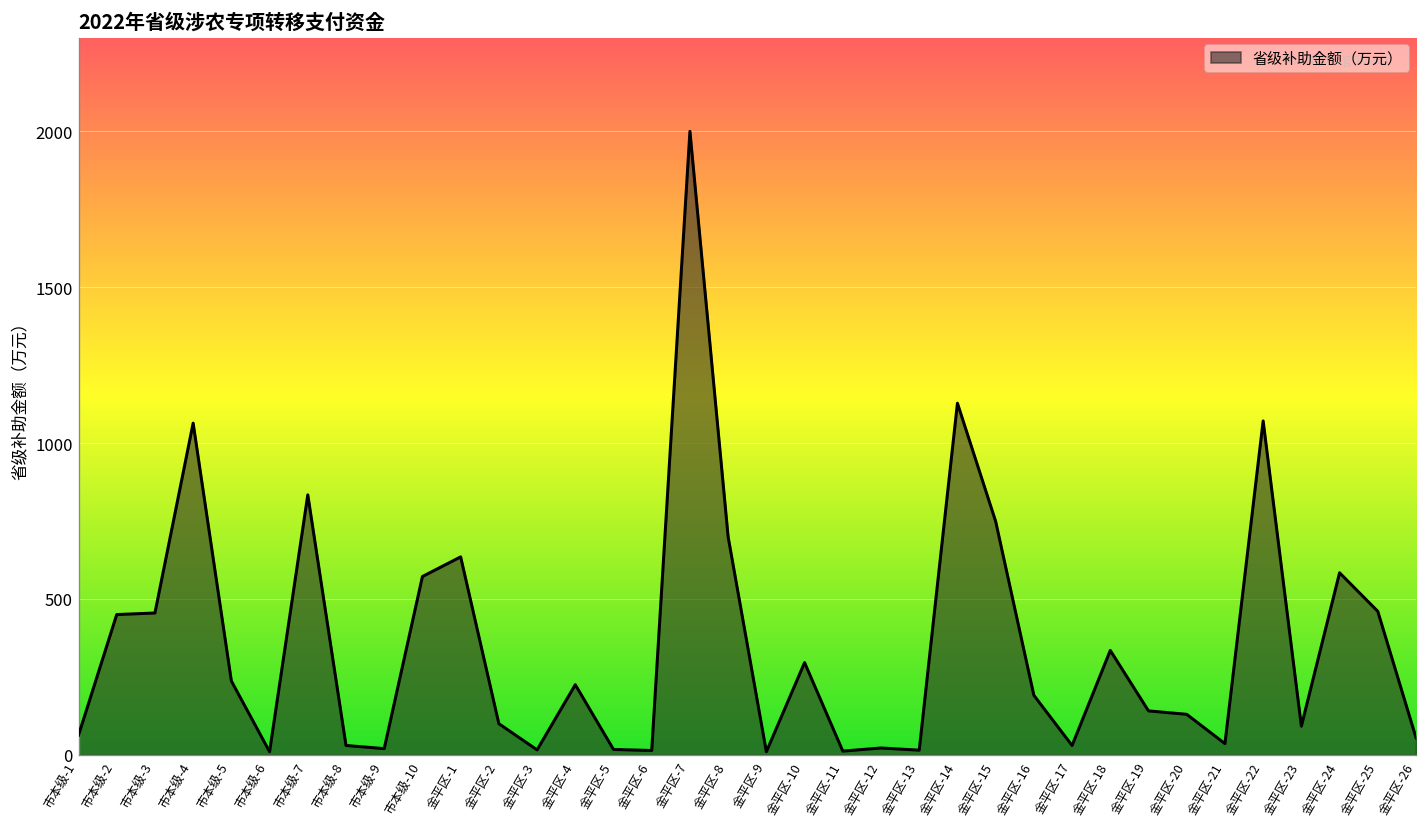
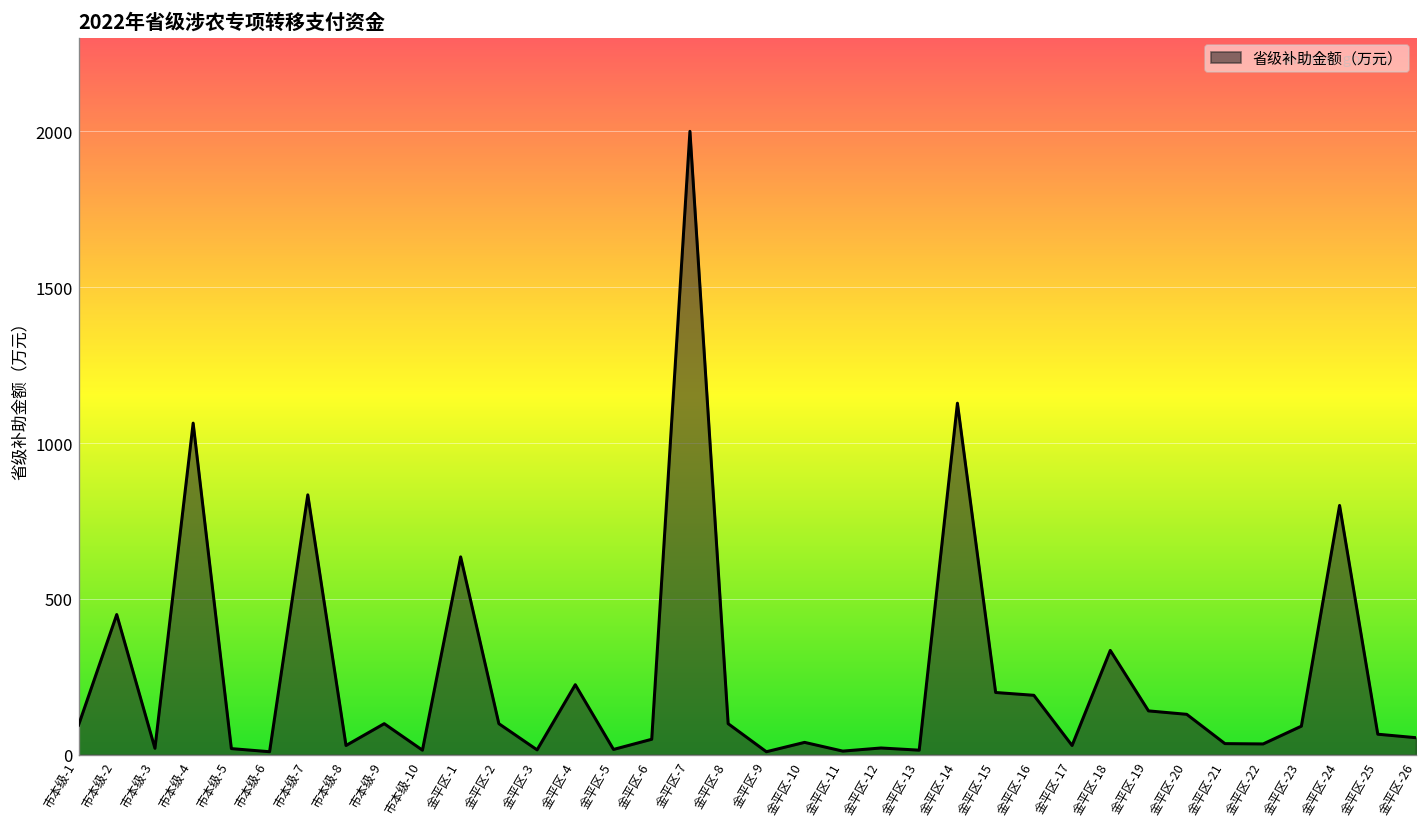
  {
-   "市本级-1": 60,
+   "市本级-1": 100,
    "市本级-2": 450,
-   "市本级-3": 460,
+   "市本级-3": 20,
    "市本级-4": 1060,
-   "市本级-5": 240,
+   "市本级-5": 20,
    "市本级-6": 10,
    "市本级-7": 830,
    "市本级-8": 30,
-   "市本级-9": 20,
-   "市本级-10": 570,
+   "市本级-9": 100,
+   "市本级-10": 20,
    "金平区-1": 640,
    "金平区-2": 100,
    "金平区-3": 20,
    "金平区-4": 230,
    "金平区-5": 20,
-   "金平区-6": 10,
+   "金平区-6": 50,
    "金平区-7": 2000,
-   "金平区-8": 700,
+   "金平区-8": 100,
    "金平区-9": 10,
-   "金平区-10": 300,
+   "金平区-10": 40,
    "金平区-11": 10,
    "金平区-12": 20,
    "金平区-13": 20,
    "金平区-14": 1130,
-   "金平区-15": 750,
+   "金平区-15": 200,
    "金平区-16": 190,
    "金平区-17": 30,
    "金平区-18": 340,
    "金平区-19": 140,
    "金平区-20": 130,
    "金平区-21": 40,
-   "金平区-22": 1070,
+   "金平区-22": 40,
    "金平区-23": 90,
-   "金平区-24": 580,
-   "金平区-25": 460,
+   "金平区-24": 800,
+   "金平区-25": 70,
    "金平区-26": 60
  }
